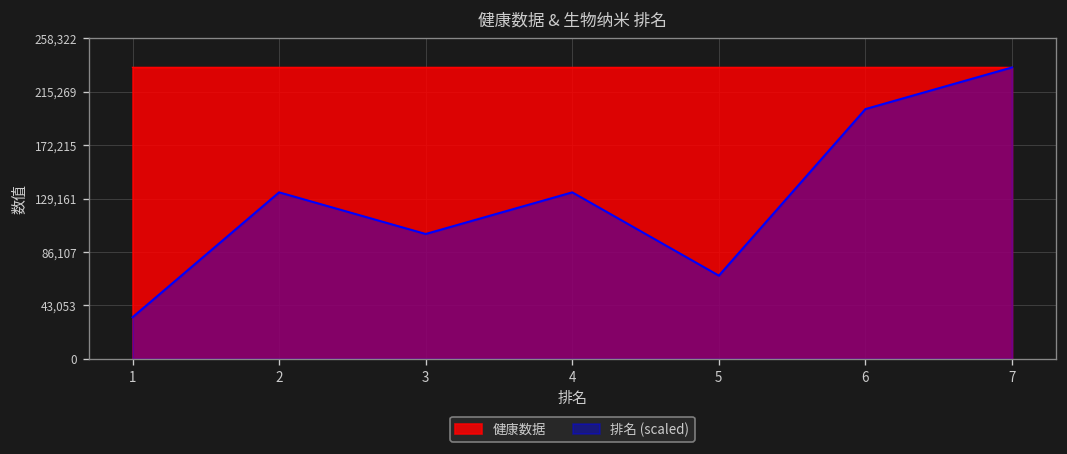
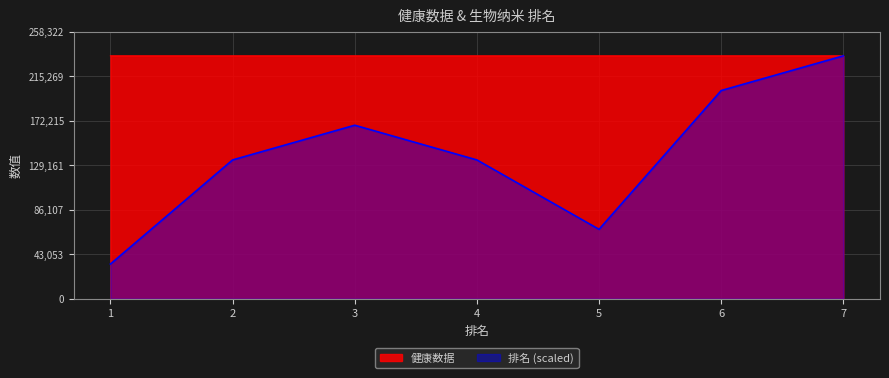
  {
    "健康数据": {
      "1": "235,000",
      "2": "235,000",
      "3": "235,000",
      "4": "235,000",
      "5": "235,000",
      "6": "235,000"
    },
    "排名 (scaled)": {
      "1": "34,000",
      "2": "134,000",
-     "3": "101,000",
+     "3": "168,000",
      "4": "134,000",
      "5": "67,000",
      "6": "201,000"
    }
  }
